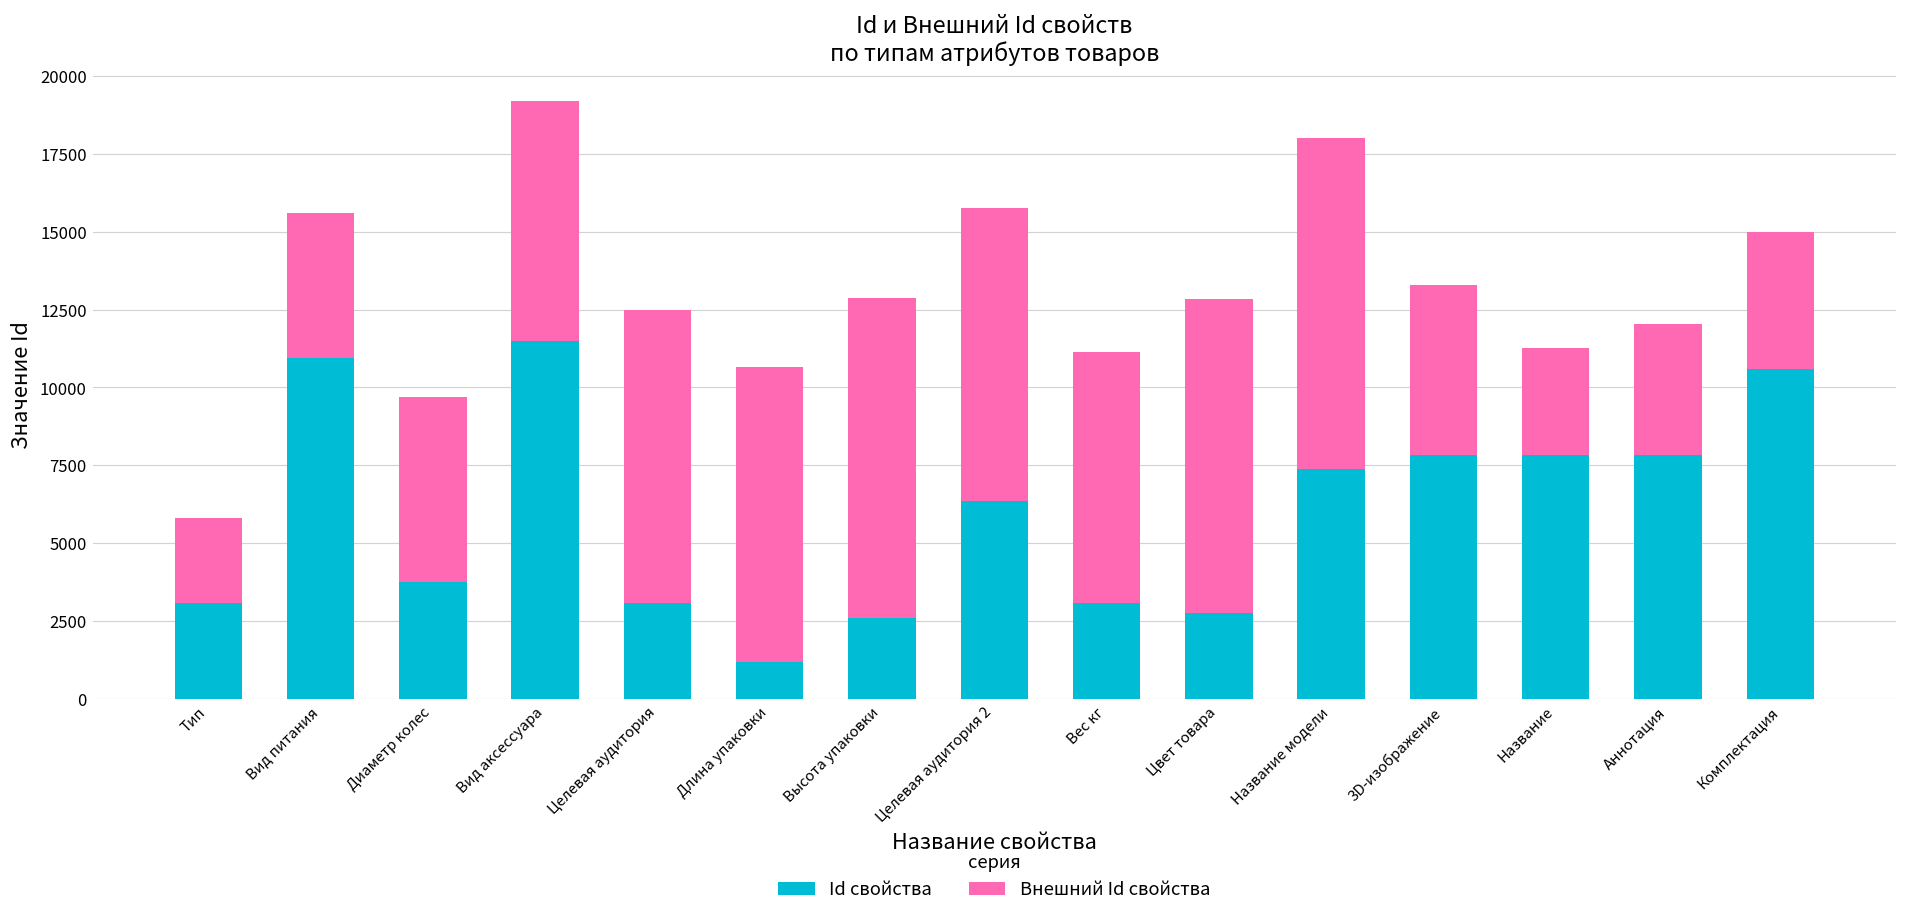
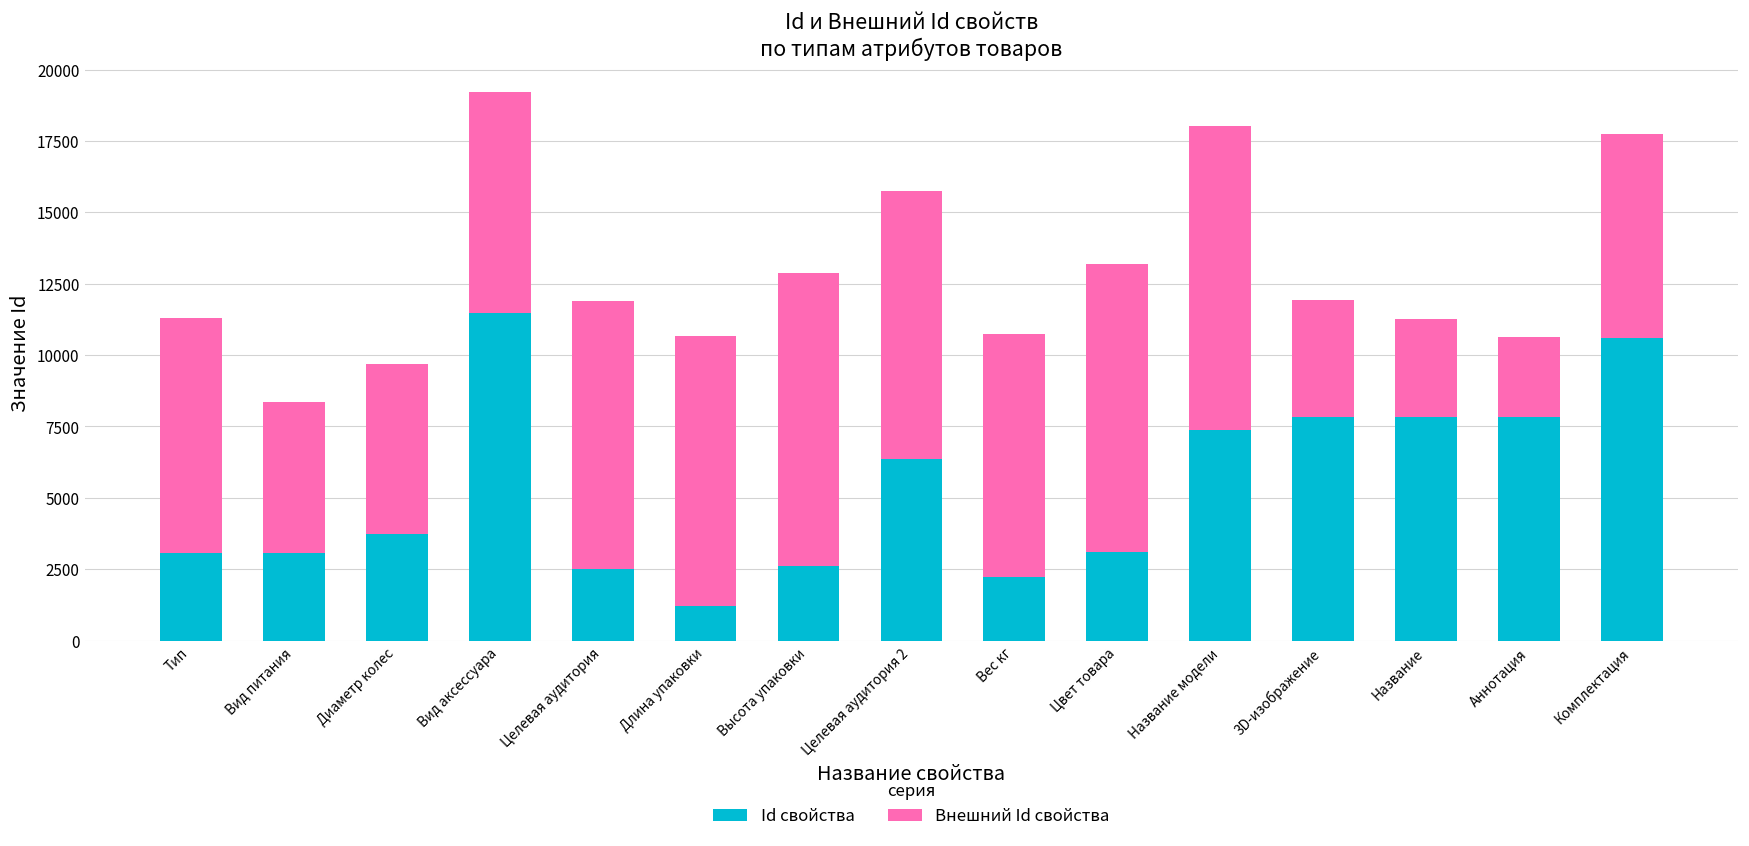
  {
    "Id свойства": {
      "Тип": 3100,
-     "Вид питания": 11000,
+     "Вид питания": 3100,
      "Диаметр колес": 3800,
      "Вид аксессуара": 11500,
-     "Целевая аудитория": 3100,
+     "Целевая аудитория": 2500,
      "Длина упаковки": 1200,
      "Высота упаковки": 2600,
      "Целевая аудитория 2": 6400,
-     "Вес кг": 3100,
-     "Цвет товара": 2800,
+     "Вес кг": 2200,
+     "Цвет товара": 3100,
      "Название модели": 7400,
      "3D-изображение": 7800,
      "Название": 7800,
      "Аннотация": 7800,
      "Комплектация": 10600
    },
    "Внешний Id свойства": {
-     "Тип": 2700,
-     "Вид питания": 4600,
+     "Тип": 8200,
+     "Вид питания": 5300,
      "Диаметр колес": 5900,
      "Вид аксессуара": 7700,
      "Целевая аудитория": 9400,
      "Длина упаковки": 9500,
      "Высота упаковки": 10200,
      "Целевая аудитория 2": 9400,
-     "Вес кг": 8100,
+     "Вес кг": 8500,
      "Цвет товара": 10100,
      "Название модели": 10600,
-     "3D-изображение": 5500,
+     "3D-изображение": 4100,
      "Название": 3400,
-     "Аннотация": 4200,
-     "Комплектация": 4400
+     "Аннотация": 2800,
+     "Комплектация": 7100
    }
  }
